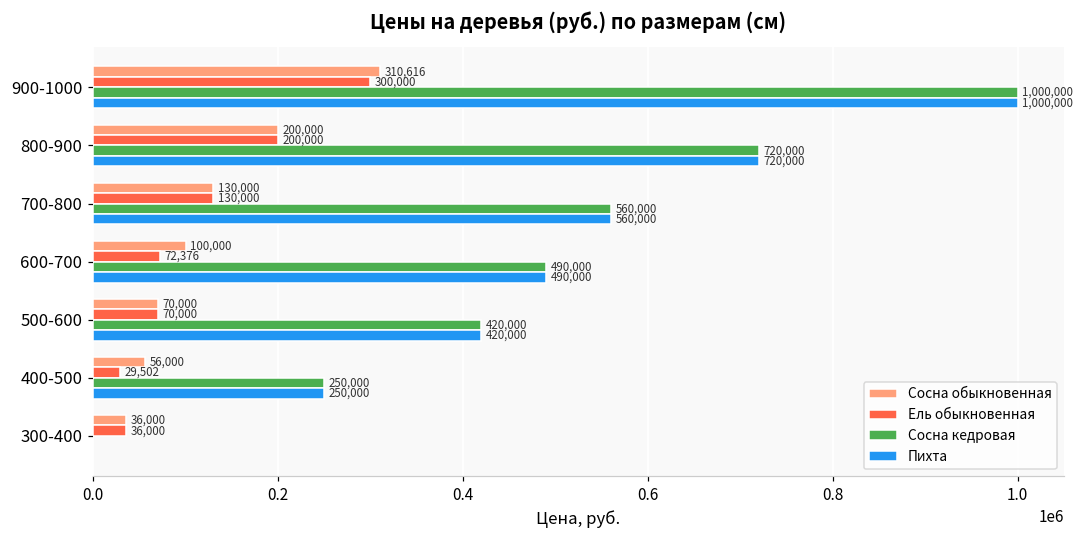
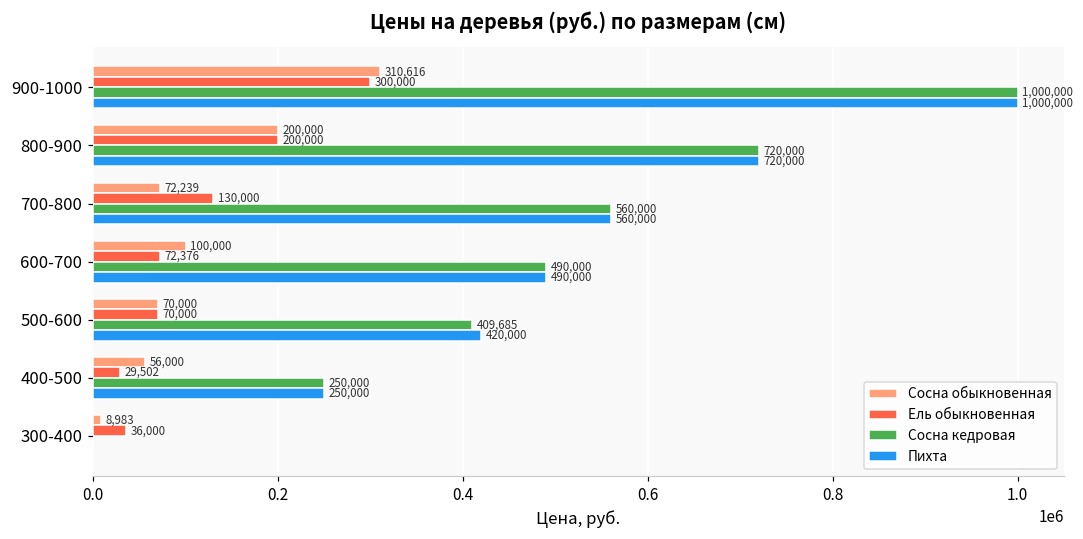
  {
    "Сосна обыкновенная": {
      "900-1000": "310,616",
      "800-900": "200,000",
-     "700-800": "130,000",
+     "700-800": "72,239",
      "600-700": "100,000",
      "500-600": "70,000",
      "400-500": "56,000",
-     "300-400": "36,000"
+     "300-400": "8,983"
    },
    "Ель обыкновенная": {
      "900-1000": "300,000",
      "800-900": "200,000",
      "700-800": "130,000",
      "600-700": "72,376",
      "500-600": "70,000",
      "400-500": "29,502",
      "300-400": "36,000"
    },
    "Сосна кедровая": {
      "900-1000": "1,000,000",
      "800-900": "720,000",
      "700-800": "560,000",
      "600-700": "490,000",
-     "500-600": "420,000",
+     "500-600": "409,685",
      "400-500": "250,000"
    },
    "Пихта": {
      "900-1000": "1,000,000",
      "800-900": "720,000",
      "700-800": "560,000",
      "600-700": "490,000",
      "500-600": "420,000",
      "400-500": "250,000"
    }
  }
